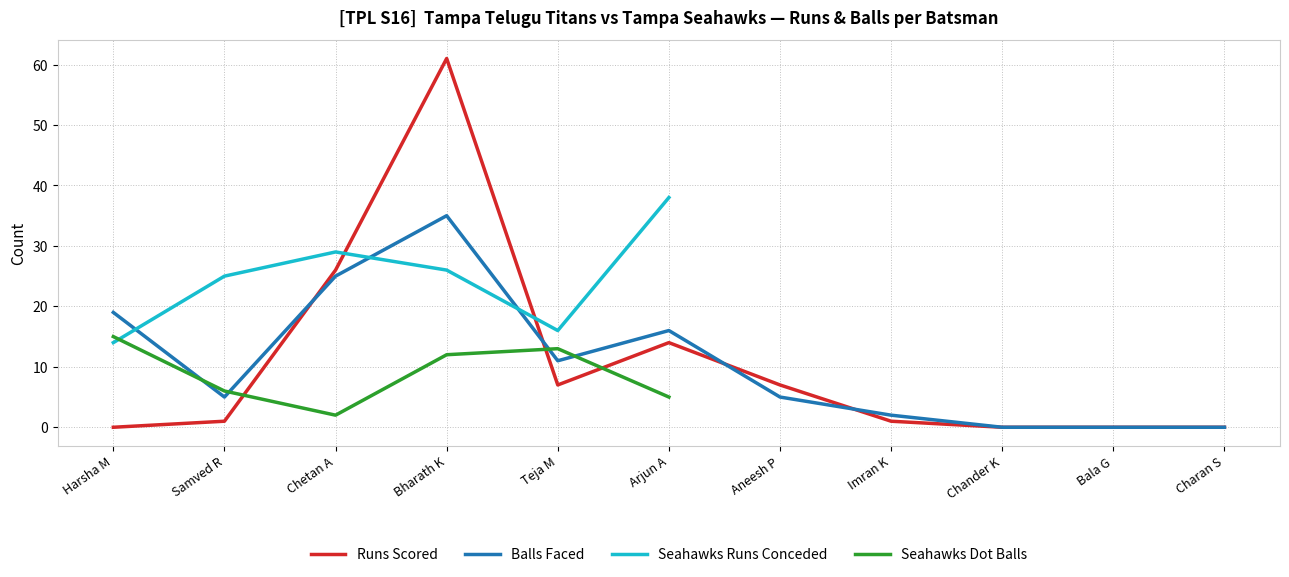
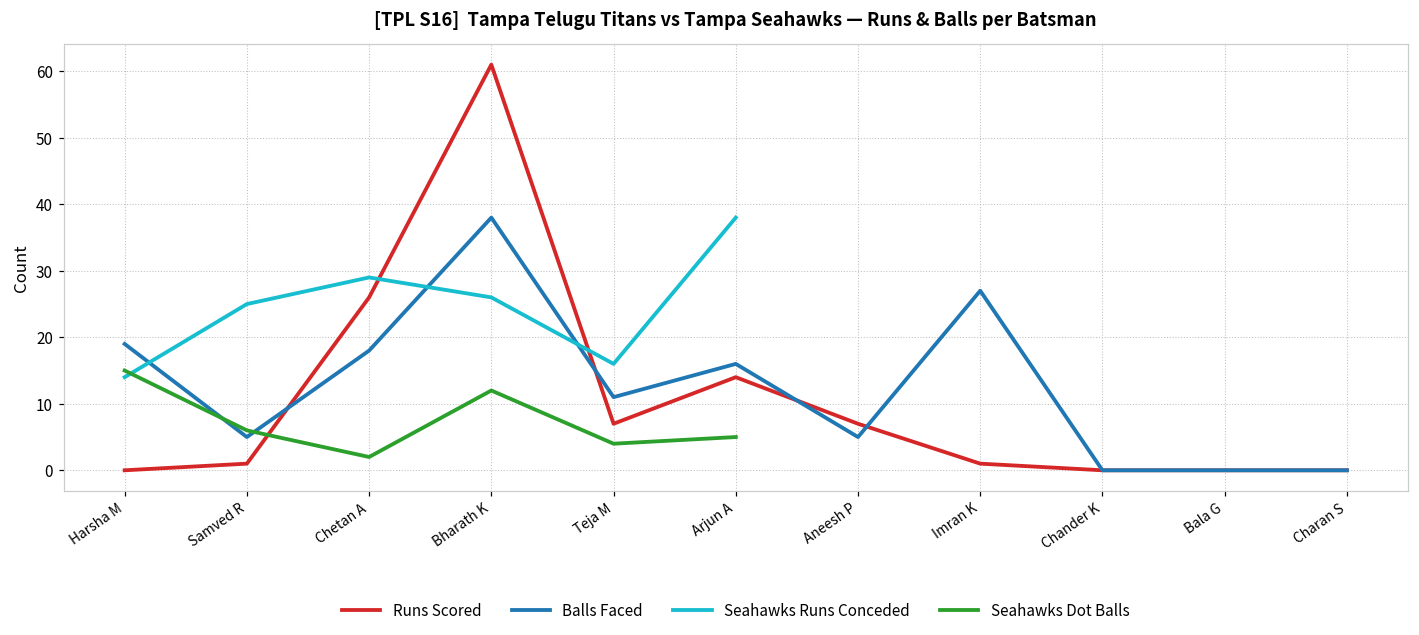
  {
    "Runs Scored": {
      "Harsha M": 0,
      "Samved R": 1,
      "Chetan A": 26,
      "Bharath K": 61,
      "Teja M": 7,
      "Arjun A": 14,
      "Aneesh P": 7,
      "Imran K": 1
    },
    "Balls Faced": {
      "Harsha M": 19,
      "Samved R": 5,
-     "Chetan A": 25,
-     "Bharath K": 35,
+     "Chetan A": 18,
+     "Bharath K": 38,
      "Teja M": 11,
      "Arjun A": 16,
      "Aneesh P": 5,
-     "Imran K": 2
+     "Imran K": 27
    },
    "Seahawks Runs Conceded": {
      "Harsha M": 14,
      "Samved R": 25,
      "Chetan A": 29,
      "Bharath K": 26,
      "Teja M": 16,
      "Arjun A": 38
    },
    "Seahawks Dot Balls": {
      "Harsha M": 15,
      "Samved R": 6,
      "Chetan A": 2,
      "Bharath K": 12,
-     "Teja M": 13,
+     "Teja M": 4,
      "Arjun A": 5
    }
  }
